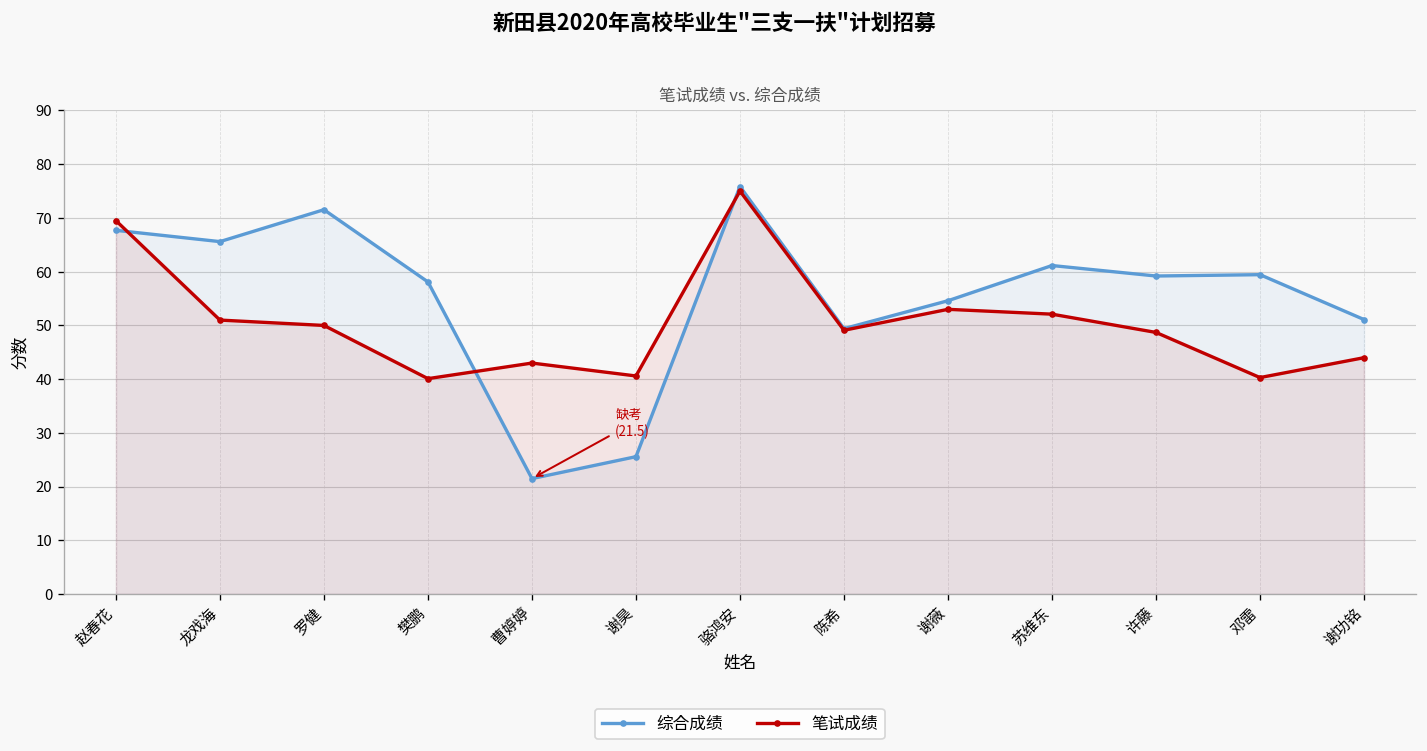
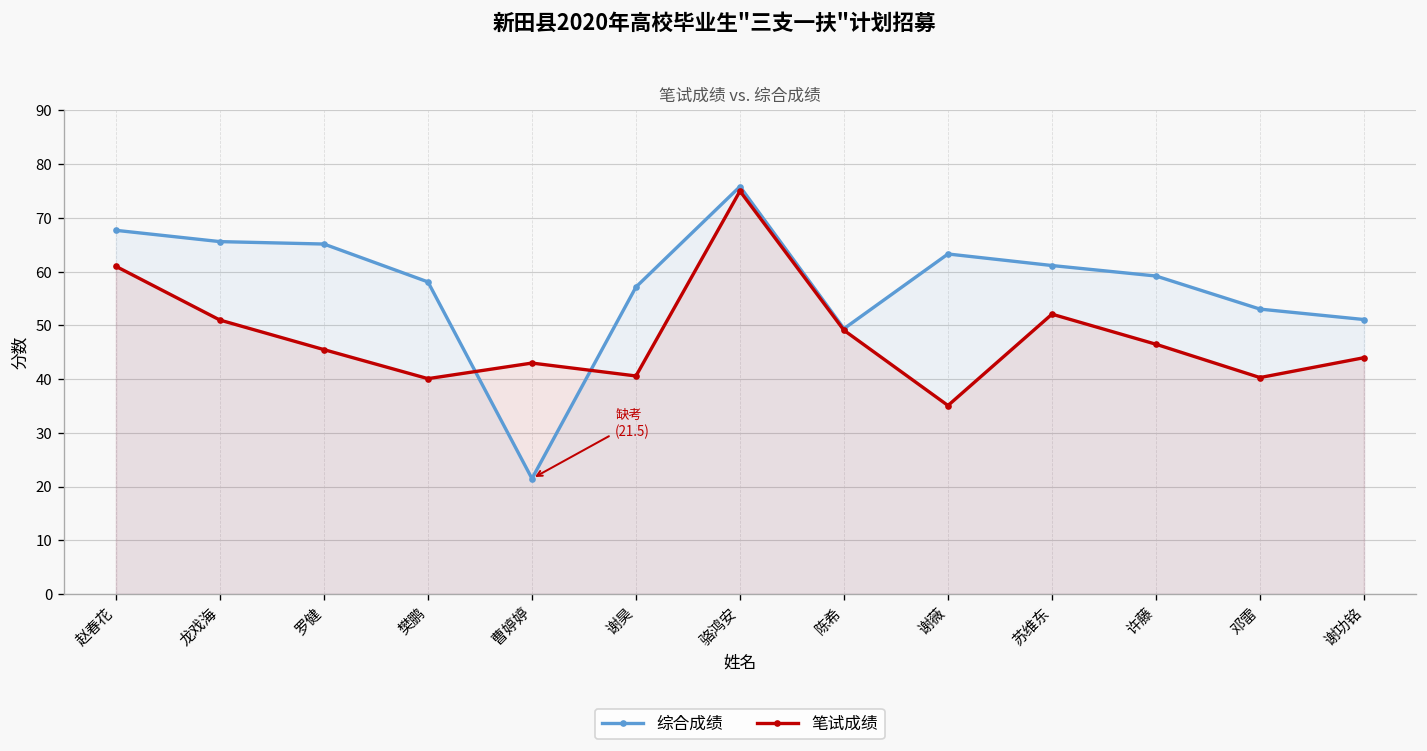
  {
    "综合成绩": {
      "赵春花": 68,
      "龙戏海": 66,
-     "罗健": 72,
+     "罗健": 65,
      "樊鹏": 58,
      "曹婷婷": 22,
-     "谢昊": 26,
+     "谢昊": 57,
      "骆鸿安": 76,
-     "谢薇": 55,
+     "谢薇": 63,
      "苏维东": 61,
      "许藤": 59,
-     "邓雷": 59,
+     "邓雷": 53,
      "谢功铭": 51
    },
    "笔试成绩": {
-     "赵春花": 70,
+     "赵春花": 61,
      "龙戏海": 51,
-     "罗健": 50,
+     "罗健": 46,
      "樊鹏": 40,
      "曹婷婷": 43,
      "谢昊": 41,
      "骆鸿安": 75,
-     "谢薇": 53,
+     "谢薇": 35,
      "苏维东": 52,
-     "许藤": 49,
+     "许藤": 47,
      "邓雷": 40,
      "谢功铭": 44
    }
  }
